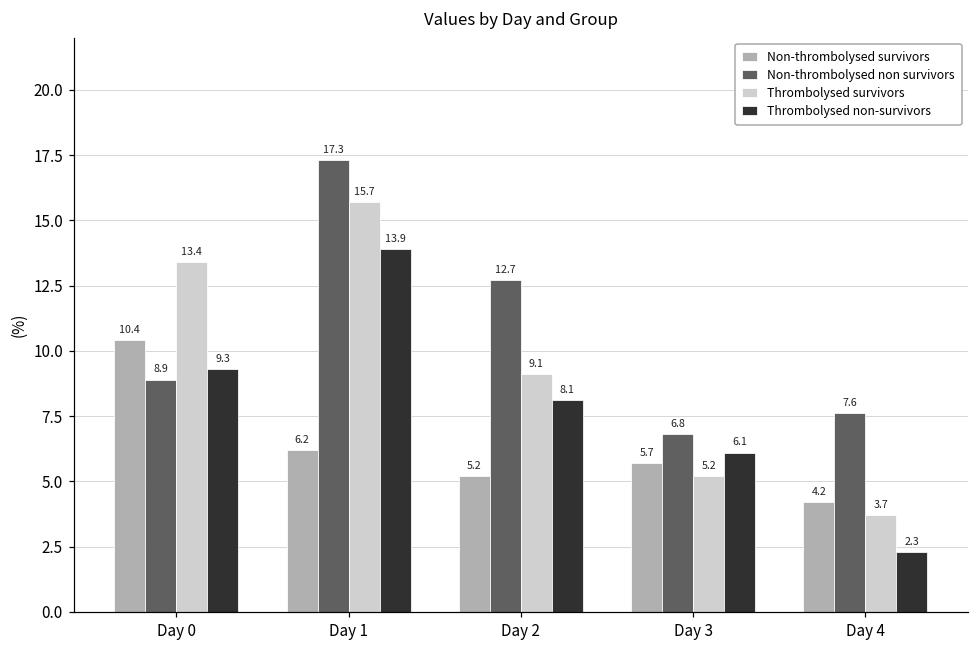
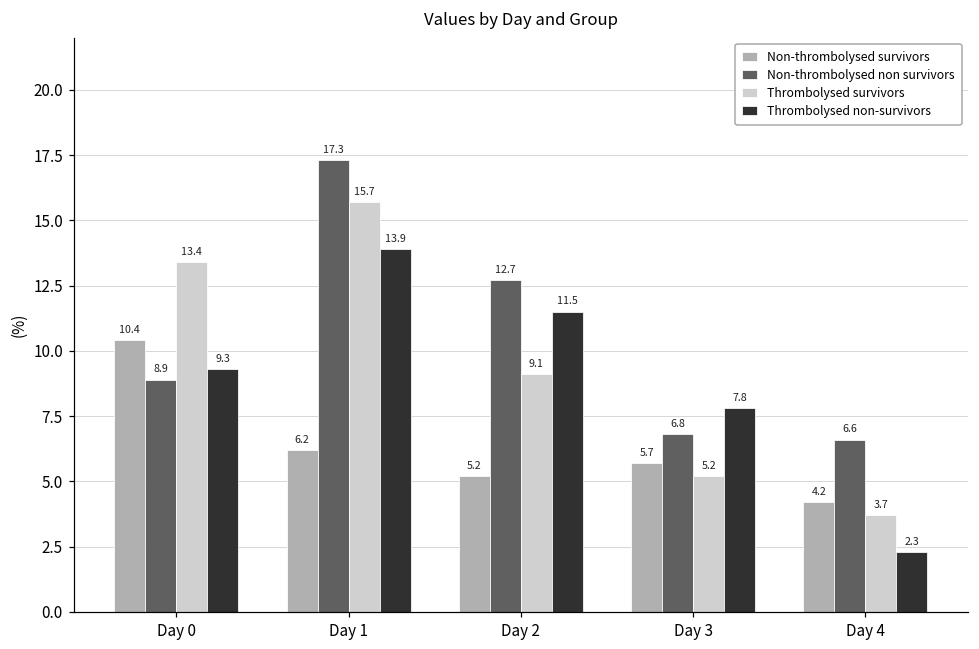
  {
    "Non-thrombolysed non survivors": {
      "Day 0": 8.9,
      "Day 1": 17.3,
      "Day 2": 12.7,
      "Day 3": 6.8,
-     "Day 4": 7.6
+     "Day 4": 6.6
    },
    "Thrombolysed non-survivors": {
      "Day 0": 9.3,
      "Day 1": 13.9,
-     "Day 2": 8.1,
-     "Day 3": 6.1,
+     "Day 2": 11.5,
+     "Day 3": 7.8,
      "Day 4": 2.3
    }
  }
